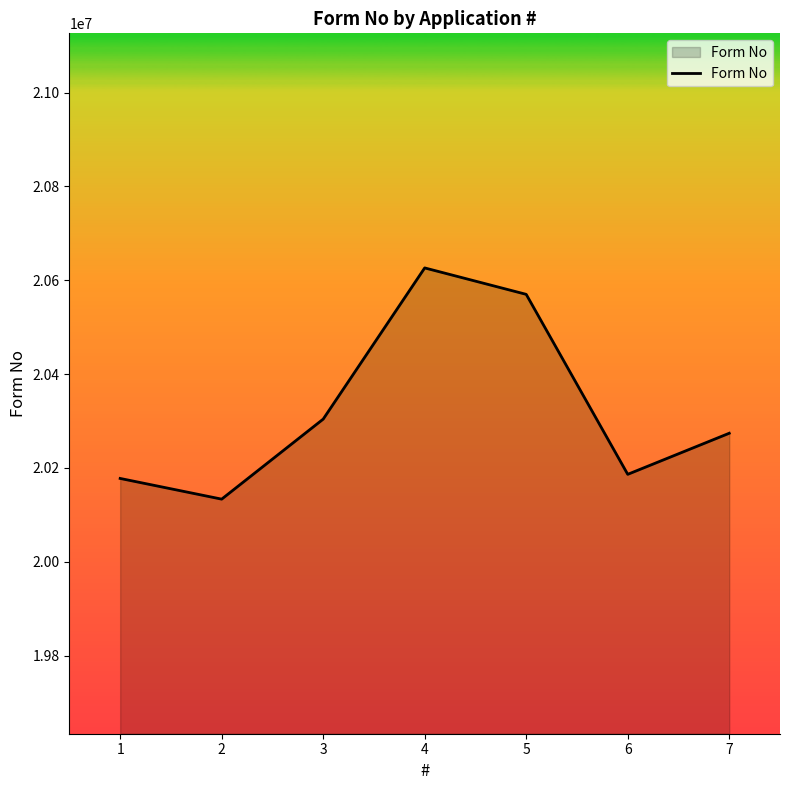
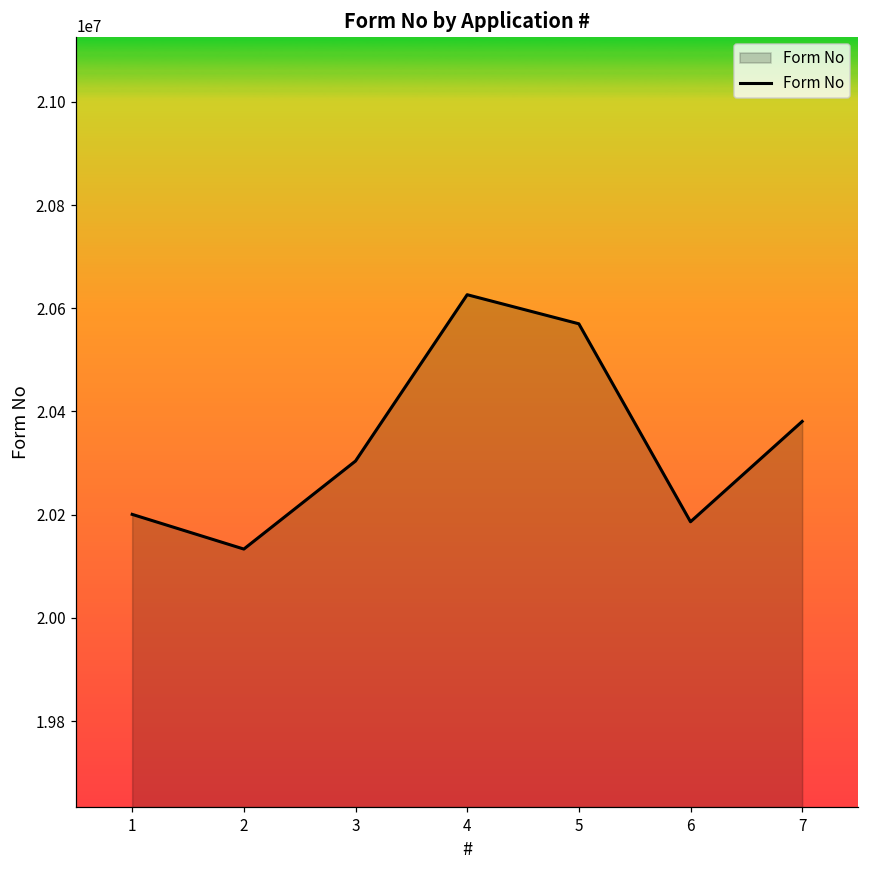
  {
-   "1": 20180000,
+   "1": 20200000,
    "2": 20130000,
    "3": 20300000,
    "4": 20630000,
    "5": 20570000,
    "6": 20190000,
-   "7": 20270000
+   "7": 20380000
  }
